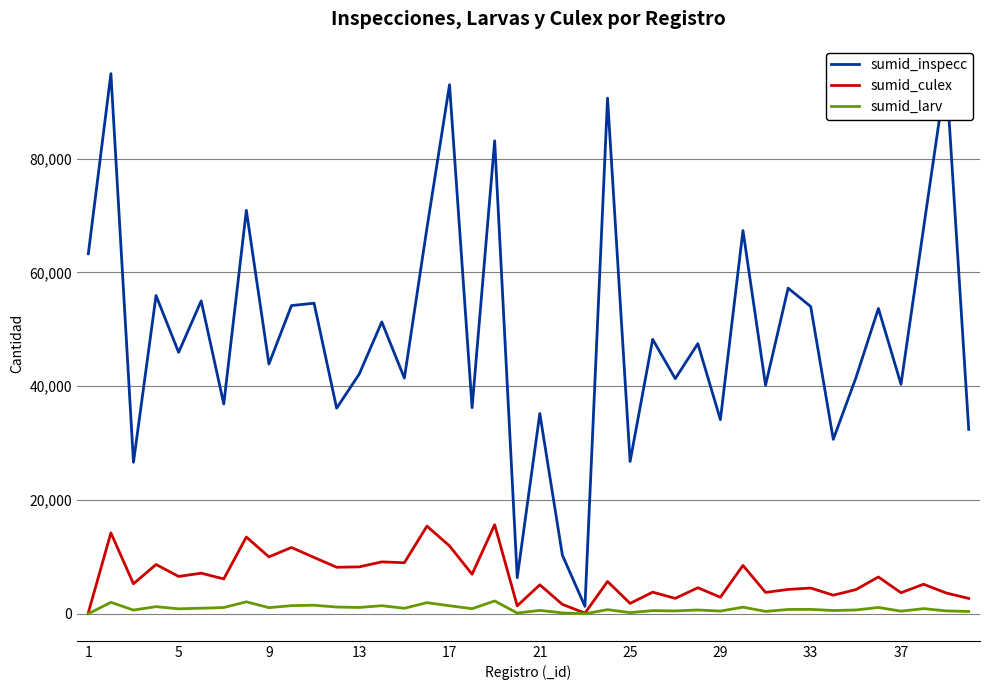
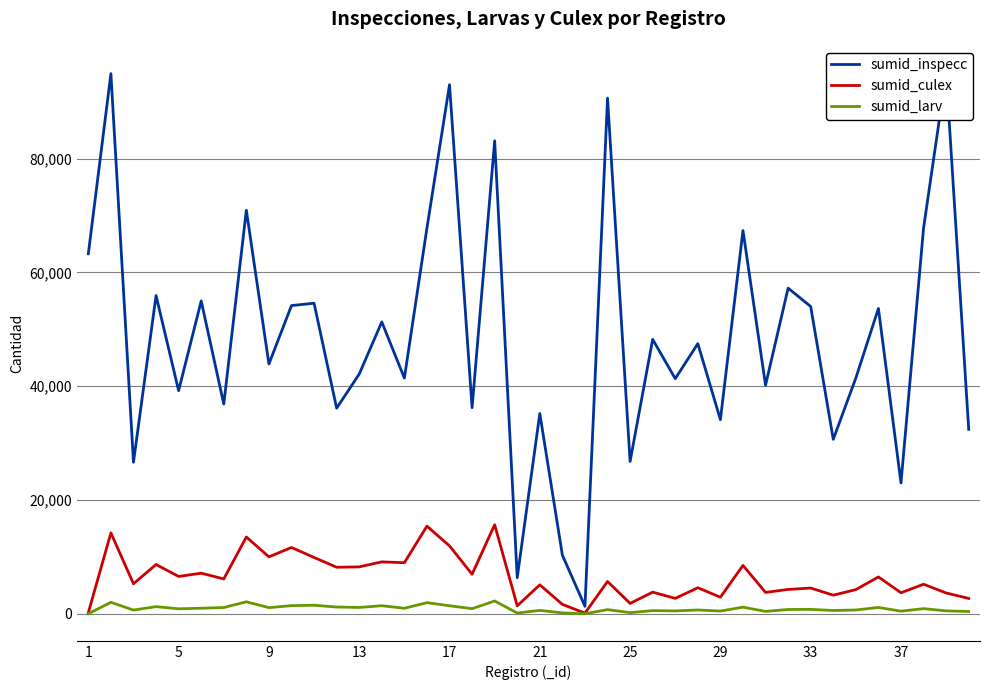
  {
    "sumid_inspecc": {
      "1": "63,000",
-     "5": "46,000",
+     "5": "39,000",
      "9": "44,000",
      "13": "42,000",
      "17": "93,000",
      "21": "35,000",
      "25": "27,000",
      "29": "34,000",
      "33": "54,000",
-     "37": "40,000"
+     "37": "23,000"
    },
    "sumid_culex": {
      "5": "7,000",
      "9": "10,000",
      "13": "8,000",
      "17": "12,000",
      "21": "5,000",
      "25": "2,000",
      "29": "3,000",
      "33": "5,000",
      "37": "4,000"
    },
    "sumid_larv": {
      "5": "1,000",
      "9": "1,000",
      "13": "1,000",
      "17": "1,000",
      "21": "1,000",
      "25": "0",
      "29": "1,000",
      "33": "1,000",
      "37": "0"
    }
  }
